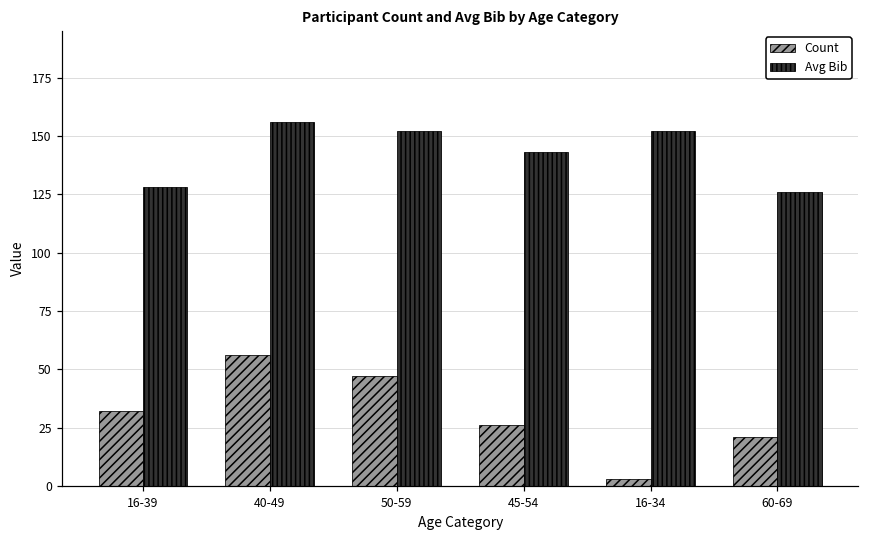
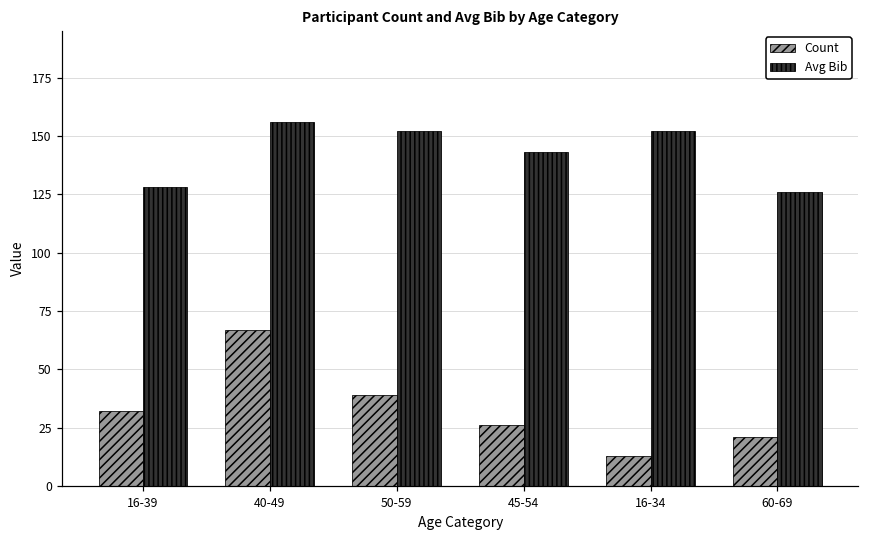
  {
    "Count": {
      "16-39": 32,
-     "40-49": 56,
-     "50-59": 47,
+     "40-49": 67,
+     "50-59": 39,
      "45-54": 26,
-     "16-34": 3,
+     "16-34": 13,
      "60-69": 21
    },
    "Avg Bib": {
      "16-39": 128,
      "40-49": 156,
      "50-59": 152,
      "45-54": 143,
      "16-34": 152,
      "60-69": 126
    }
  }
